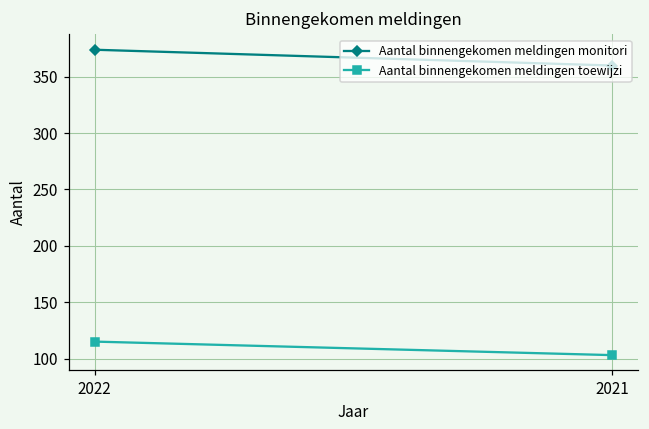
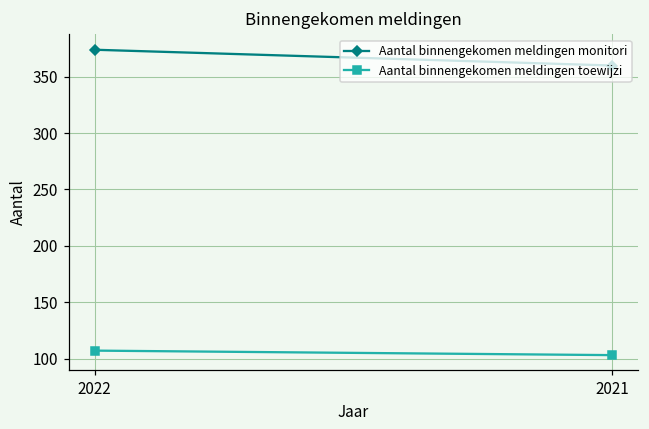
  {
    "Aantal binnengekomen meldingen monitori": {
      "2022": 374
    },
    "Aantal binnengekomen meldingen toewijzi": {
-     "2022": 115,
+     "2022": 107,
      "2021": 103
    }
  }
